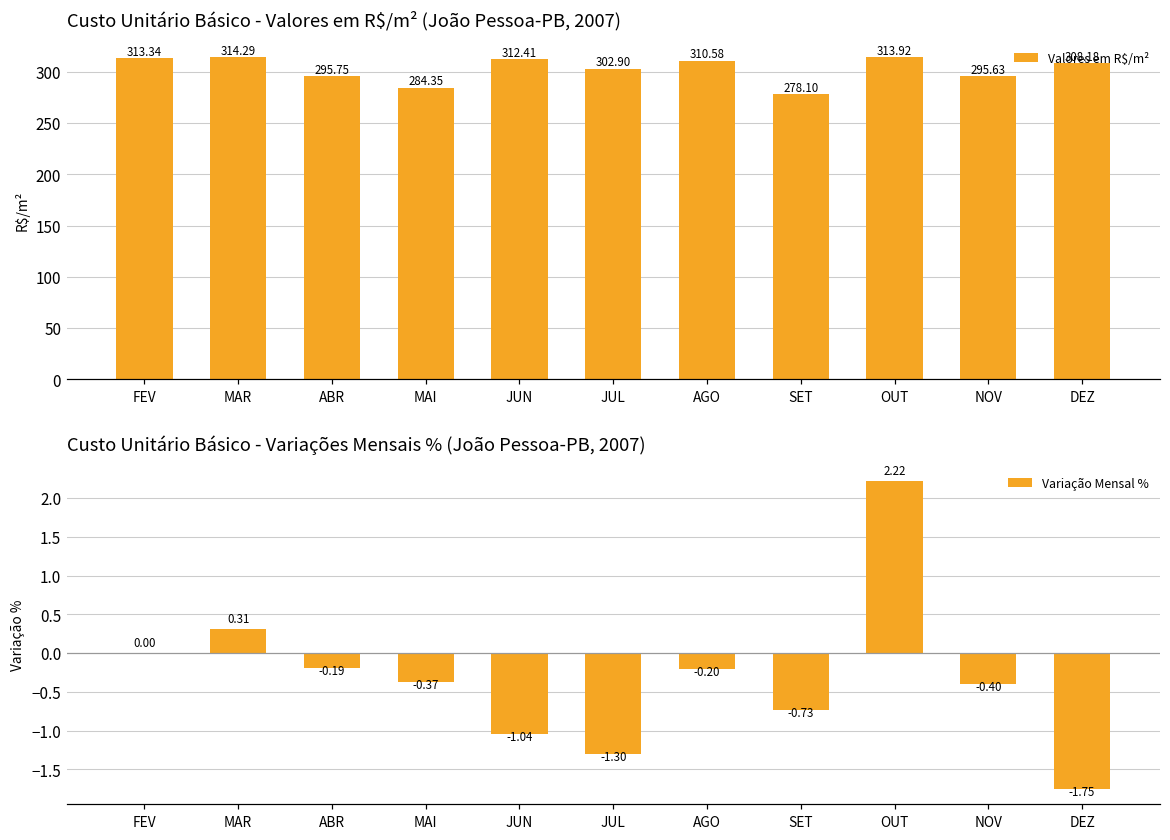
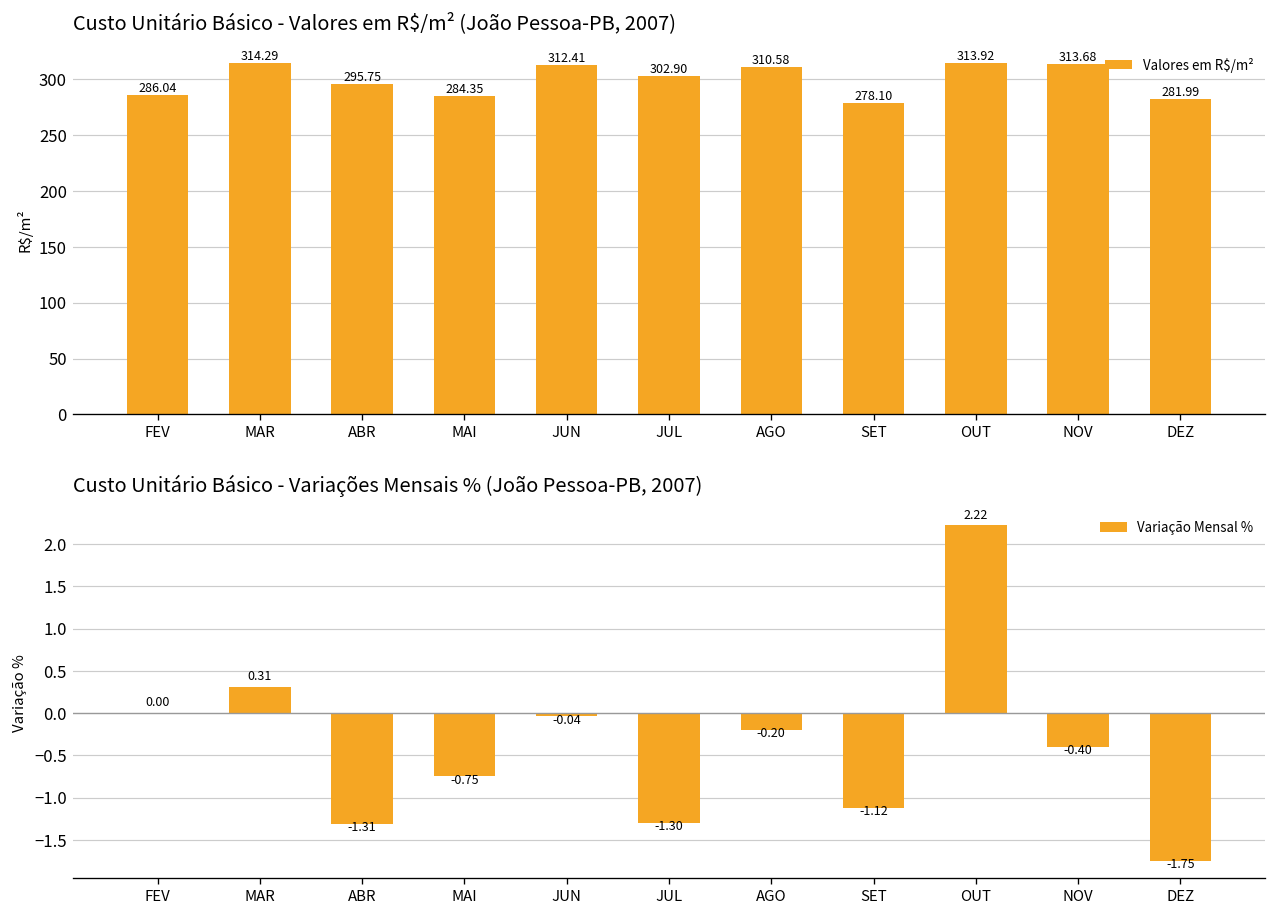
  {
    "Custo Unitário Básico - Valores em R$/m² (João Pessoa-PB, 2007)": {
-     "FEV": 313.34,
+     "FEV": 286.04,
      "MAR": 314.29,
      "ABR": 295.75,
      "MAI": 284.35,
      "JUN": 312.41,
      "JUL": 302.90,
      "AGO": 310.58,
      "SET": 278.10,
      "OUT": 313.92,
-     "NOV": 295.63,
-     "DEZ": 308.18
+     "NOV": 313.68,
+     "DEZ": 281.99
    },
    "Custo Unitário Básico - Variações Mensais % (João Pessoa-PB, 2007)": {
      "FEV": 0.00,
      "MAR": 0.31,
-     "ABR": -0.19,
-     "MAI": -0.37,
-     "JUN": -1.04,
+     "ABR": -1.31,
+     "MAI": -0.75,
+     "JUN": -0.04,
      "JUL": -1.30,
      "AGO": -0.20,
-     "SET": -0.73,
+     "SET": -1.12,
      "OUT": 2.22,
      "NOV": -0.40,
      "DEZ": -1.75
    }
  }
